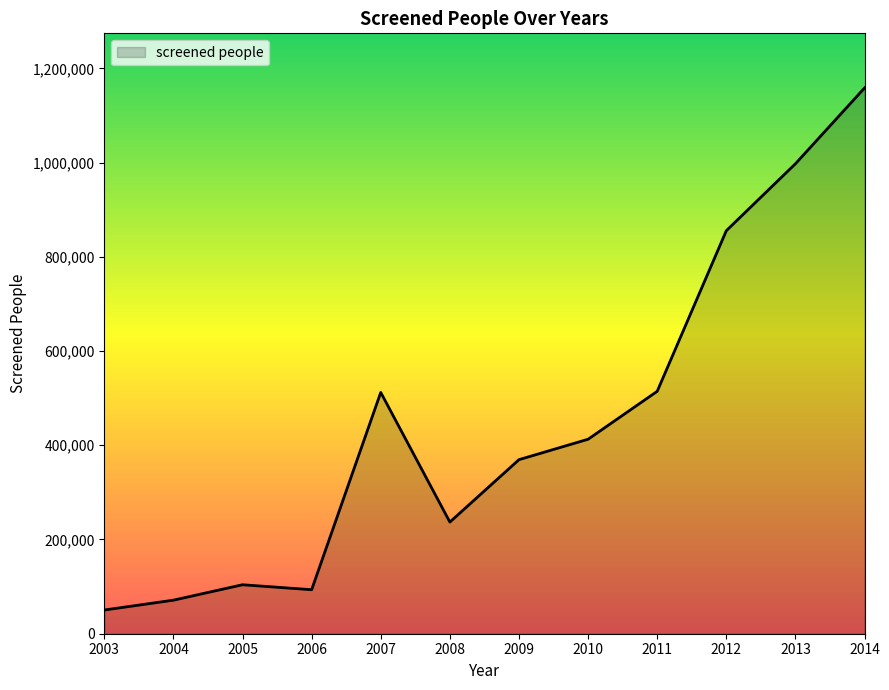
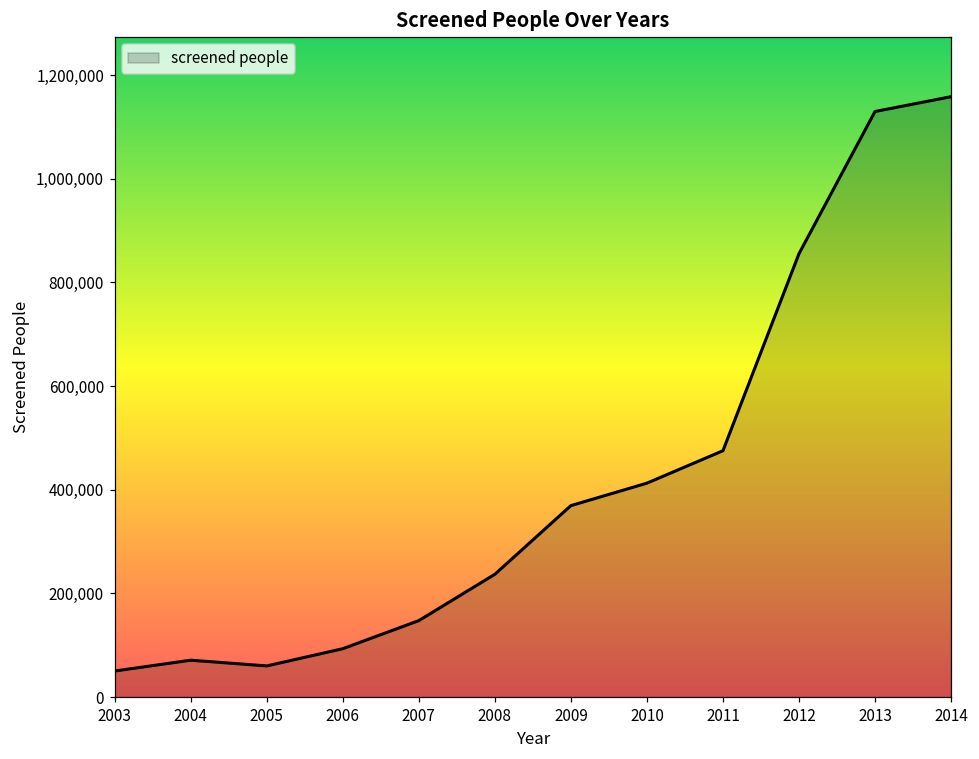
  {
    "2003": "50,000",
    "2004": "70,000",
-   "2005": "100,000",
+   "2005": "60,000",
    "2006": "90,000",
-   "2007": "510,000",
+   "2007": "150,000",
    "2008": "240,000",
    "2009": "370,000",
    "2010": "410,000",
-   "2011": "510,000",
+   "2011": "480,000",
    "2012": "860,000",
-   "2013": "1,000,000",
+   "2013": "1,130,000",
    "2014": "1,160,000"
  }
